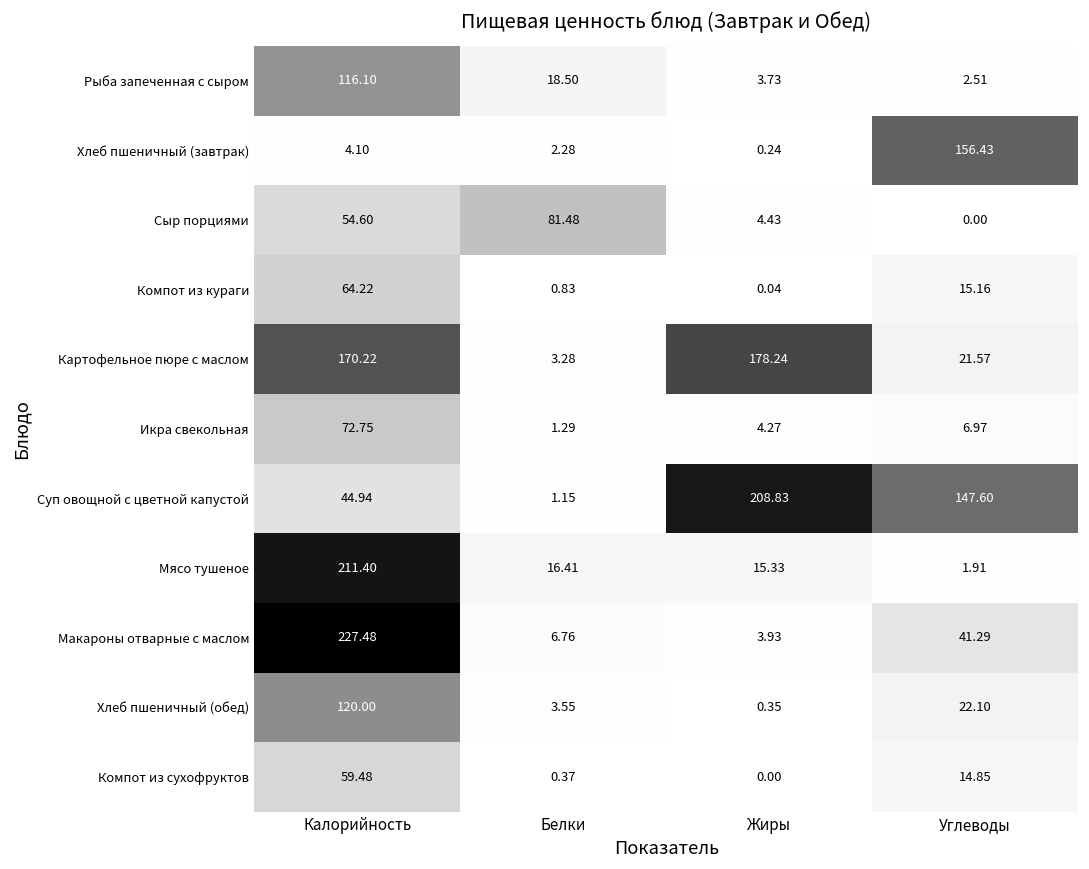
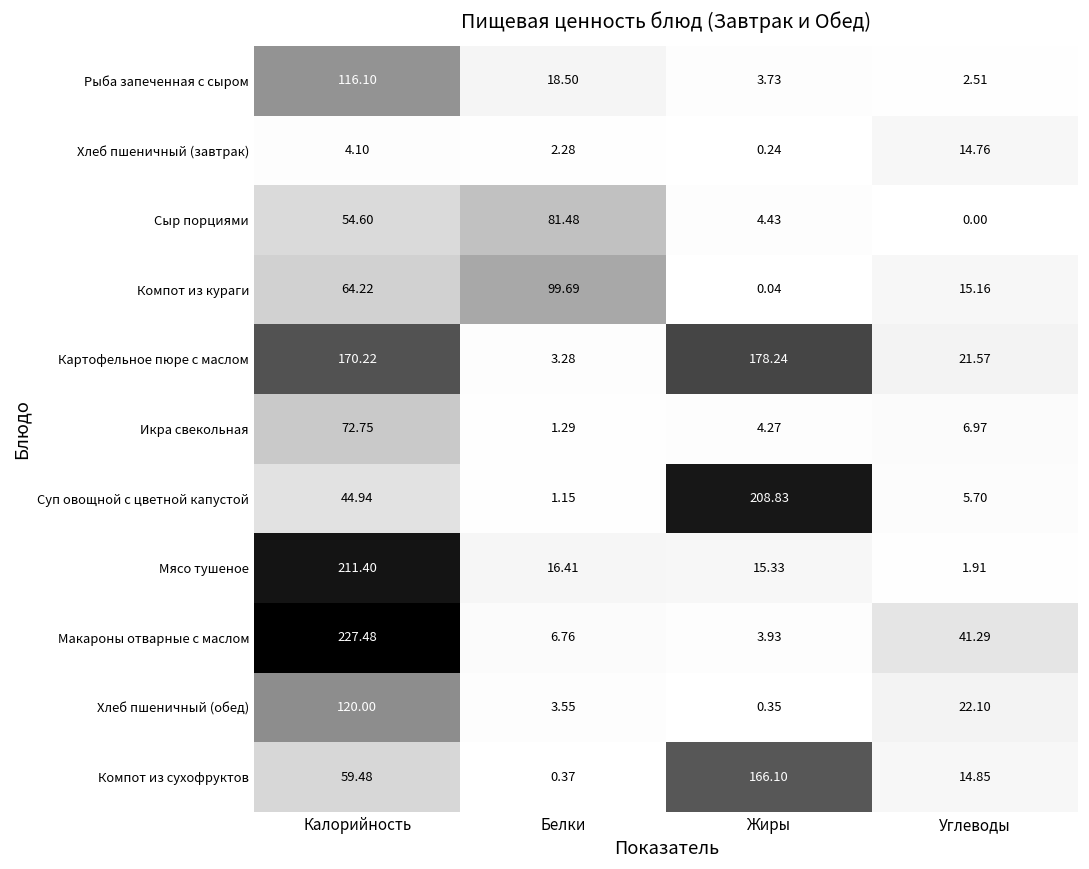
  {
    "Рыба запеченная с сыром": {
      "Калорийность": 116.10,
      "Белки": 18.50,
      "Жиры": 3.73,
      "Углеводы": 2.51
    },
    "Хлеб пшеничный (завтрак)": {
      "Калорийность": 4.10,
      "Белки": 2.28,
      "Жиры": 0.24,
-     "Углеводы": 156.43
+     "Углеводы": 14.76
    },
    "Сыр порциями": {
      "Калорийность": 54.60,
      "Белки": 81.48,
      "Жиры": 4.43,
      "Углеводы": 0.00
    },
    "Компот из кураги": {
      "Калорийность": 64.22,
-     "Белки": 0.83,
+     "Белки": 99.69,
      "Жиры": 0.04,
      "Углеводы": 15.16
    },
    "Картофельное пюре с маслом": {
      "Калорийность": 170.22,
      "Белки": 3.28,
      "Жиры": 178.24,
      "Углеводы": 21.57
    },
    "Икра свекольная": {
      "Калорийность": 72.75,
      "Белки": 1.29,
      "Жиры": 4.27,
      "Углеводы": 6.97
    },
    "Суп овощной с цветной капустой": {
      "Калорийность": 44.94,
      "Белки": 1.15,
      "Жиры": 208.83,
-     "Углеводы": 147.60
+     "Углеводы": 5.70
    },
    "Мясо тушеное": {
      "Калорийность": 211.40,
      "Белки": 16.41,
      "Жиры": 15.33,
      "Углеводы": 1.91
    },
    "Макароны отварные с маслом": {
      "Калорийность": 227.48,
      "Белки": 6.76,
      "Жиры": 3.93,
      "Углеводы": 41.29
    },
    "Хлеб пшеничный (обед)": {
      "Калорийность": 120.00,
      "Белки": 3.55,
      "Жиры": 0.35,
      "Углеводы": 22.10
    },
    "Компот из сухофруктов": {
      "Калорийность": 59.48,
      "Белки": 0.37,
-     "Жиры": 0.00,
+     "Жиры": 166.10,
      "Углеводы": 14.85
    }
  }
